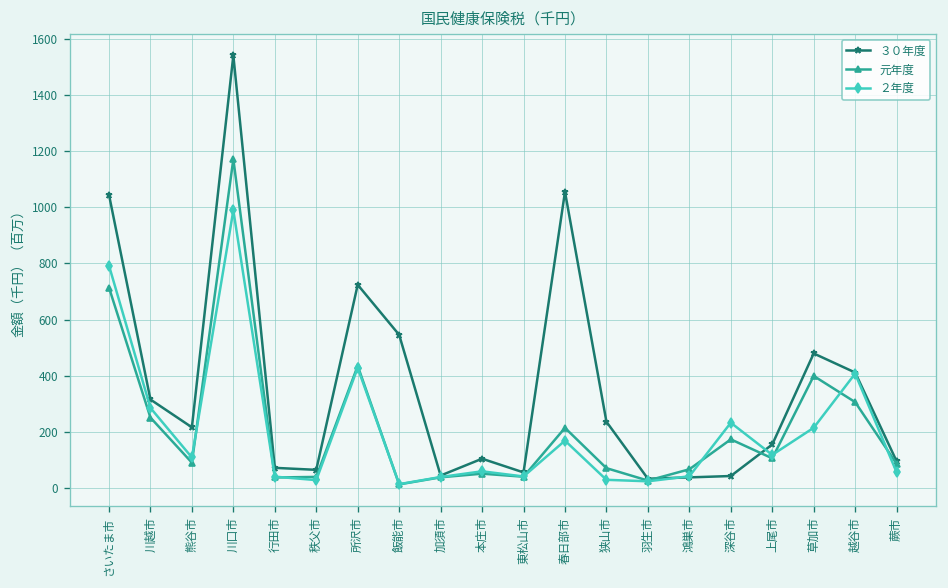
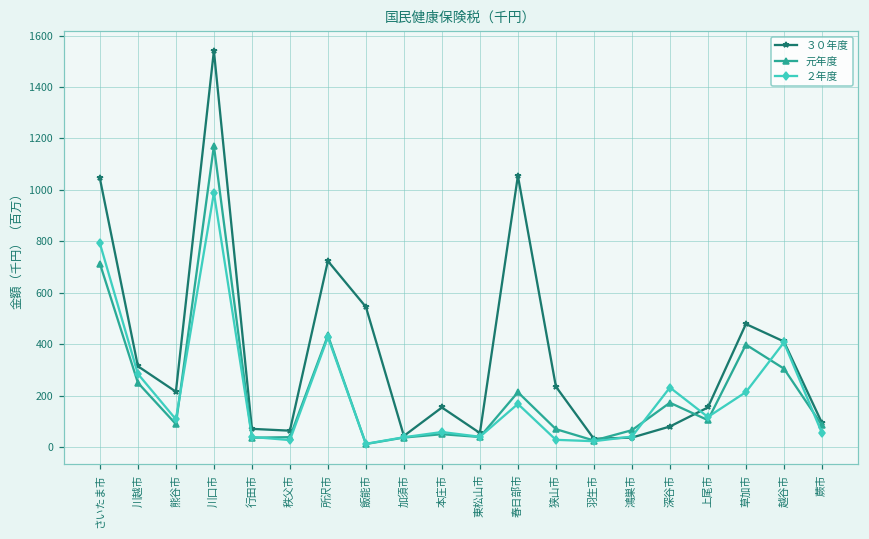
  {
    "３０年度": {
      "さいたま市": 1040,
      "川越市": 320,
      "熊谷市": 220,
      "川口市": 1540,
      "行田市": 70,
      "秩父市": 60,
      "所沢市": 720,
      "飯能市": 550,
-     "本庄市": 100,
+     "本庄市": 150,
      "東松山市": 60,
      "春日部市": 1050,
      "狭山市": 240,
-     "深谷市": 40,
+     "深谷市": 80,
      "上尾市": 160,
      "草加市": 480
    }
  }
